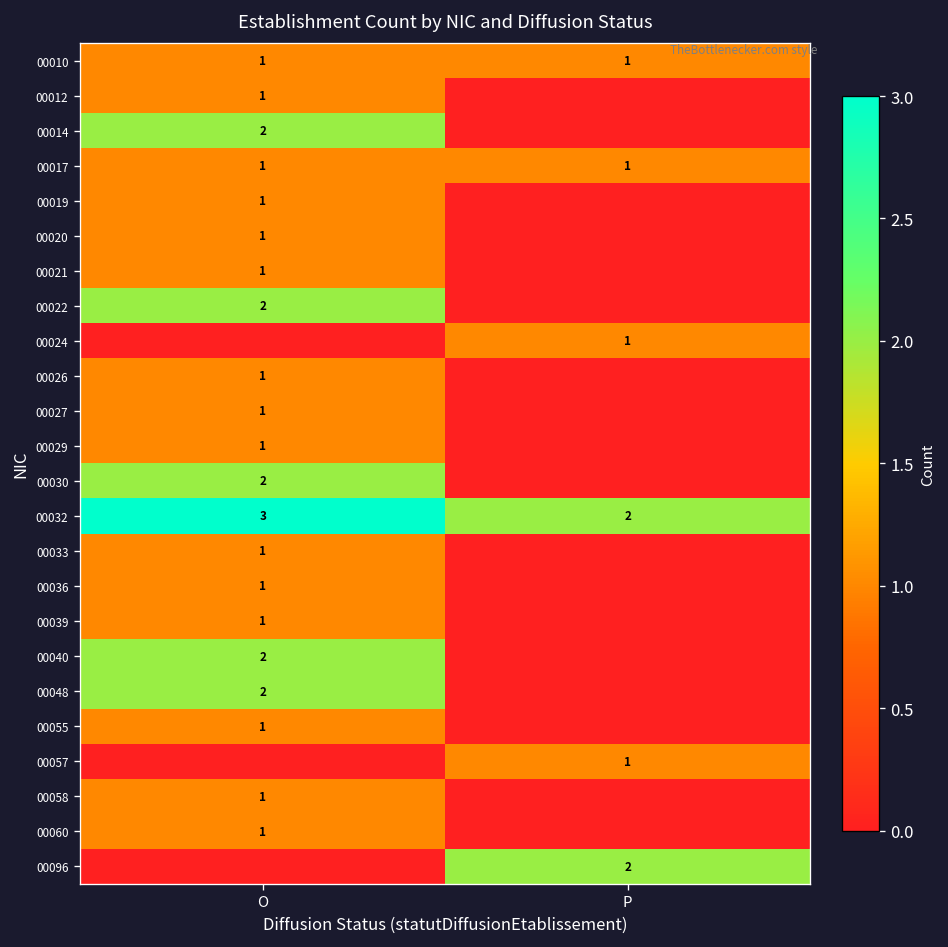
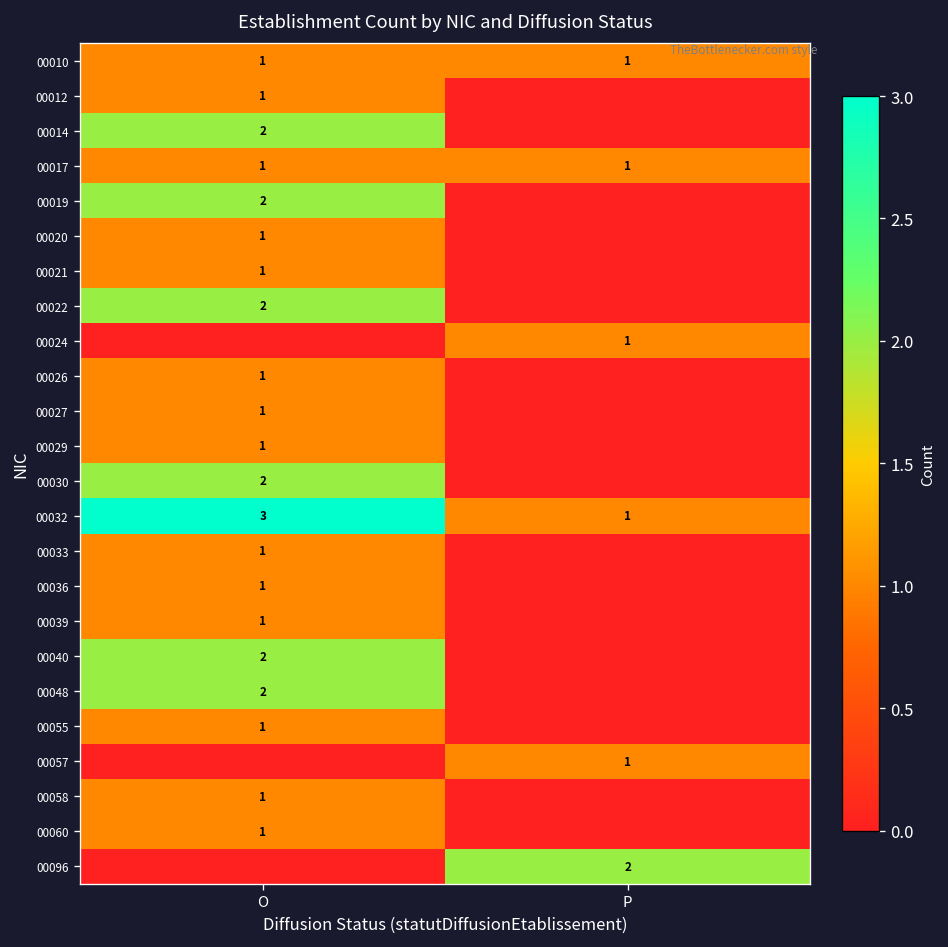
  {
    "00010": {
      "O": 1
    },
    "00012": {
      "O": 1
    },
    "00014": {
      "O": 2
    },
    "00017": {
      "O": 1,
      "P": 1
    },
    "00019": {
-     "O": 1
+     "O": 2
    },
    "00020": {
      "O": 1
    },
    "00021": {
      "O": 1
    },
    "00022": {
      "O": 2
    },
    "00024": {
      "P": 1
    },
    "00026": {
      "O": 1
    },
    "00027": {
      "O": 1
    },
    "00029": {
      "O": 1
    },
    "00030": {
      "O": 2
    },
    "00032": {
      "O": 3,
-     "P": 2
+     "P": 1
    },
    "00033": {
      "O": 1
    },
    "00036": {
      "O": 1
    },
    "00039": {
      "O": 1
    },
    "00040": {
      "O": 2
    },
    "00048": {
      "O": 2
    },
    "00055": {
      "O": 1
    },
    "00057": {
      "P": 1
    },
    "00058": {
      "O": 1
    },
    "00060": {
      "O": 1
    },
    "00096": {
      "P": 2
    }
  }
